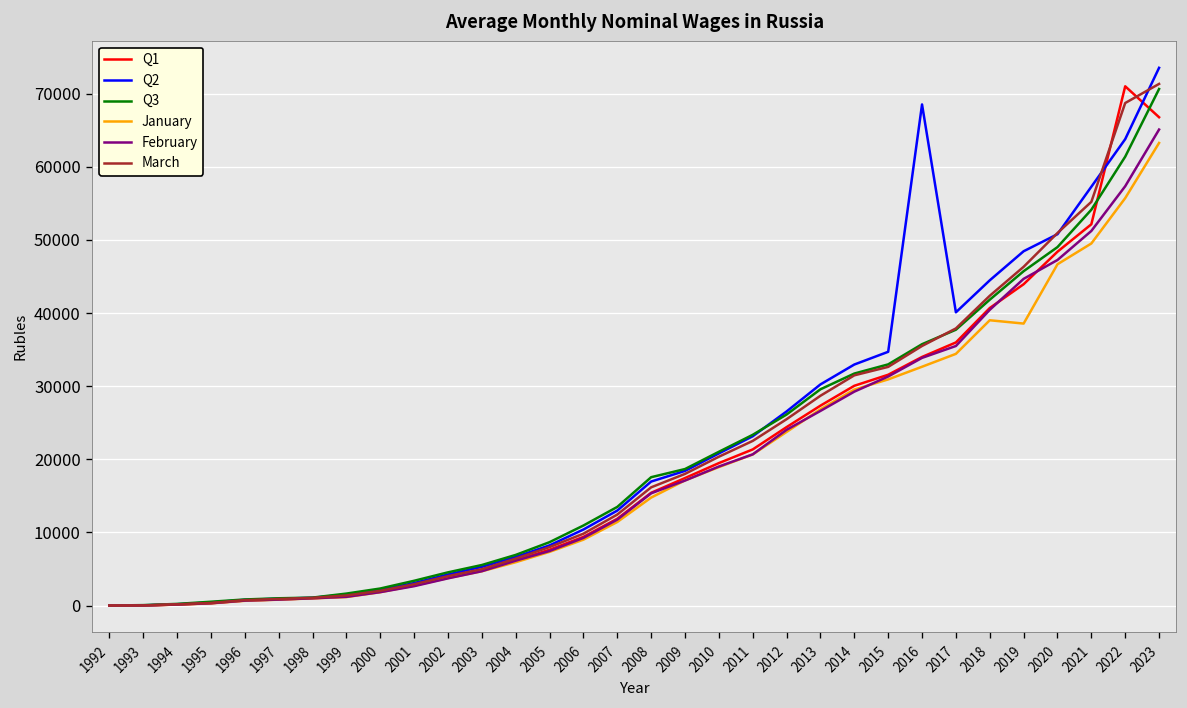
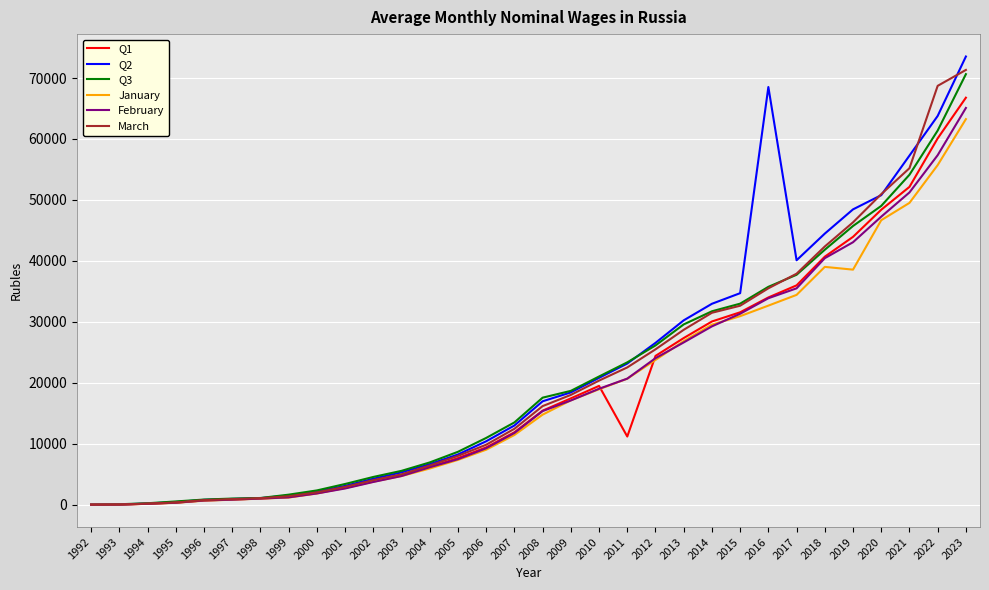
  {
    "Q1": {
      "2010": 19000,
-     "2011": 21000,
+     "2011": 11000,
      "2013": 27000,
      "2014": 30000,
      "2017": 36000,
      "2019": 44000,
      "2020": 48000,
      "2021": 52000,
-     "2022": 71000,
+     "2022": 60000,
      "2023": 67000
    },
    "Q2": {
      "2006": 10000,
      "2007": 13000,
      "2008": 17000,
      "2013": 30000,
      "2014": 33000,
      "2015": 35000,
      "2016": 69000,
      "2017": 40000,
      "2018": 44000,
      "2019": 48000,
      "2021": 57000,
      "2022": 64000,
      "2023": 74000
    },
    "Q3": {
      "2005": 9000,
      "2006": 11000,
      "2007": 13000,
      "2008": 18000,
      "2013": 30000,
      "2018": 42000,
      "2019": 46000,
      "2020": 49000,
      "2021": 54000,
      "2022": 61000,
      "2023": 71000
    },
    "January": {
      "2008": 15000,
      "2016": 33000,
      "2017": 34000,
      "2018": 39000,
      "2019": 39000,
      "2020": 47000,
      "2021": 50000,
      "2022": 56000,
      "2023": 63000
    },
    "February": {
      "2017": 35000,
-     "2019": 45000,
+     "2019": 43000,
      "2020": 47000,
      "2021": 51000,
      "2022": 57000,
      "2023": 65000
    },
    "March": {
      "2006": 10000,
      "2007": 12000,
      "2008": 16000,
      "2010": 20000,
      "2011": 23000,
      "2012": 25000,
      "2013": 29000,
      "2018": 42000,
      "2019": 46000,
      "2021": 55000,
      "2022": 69000,
      "2023": 71000
    }
  }
